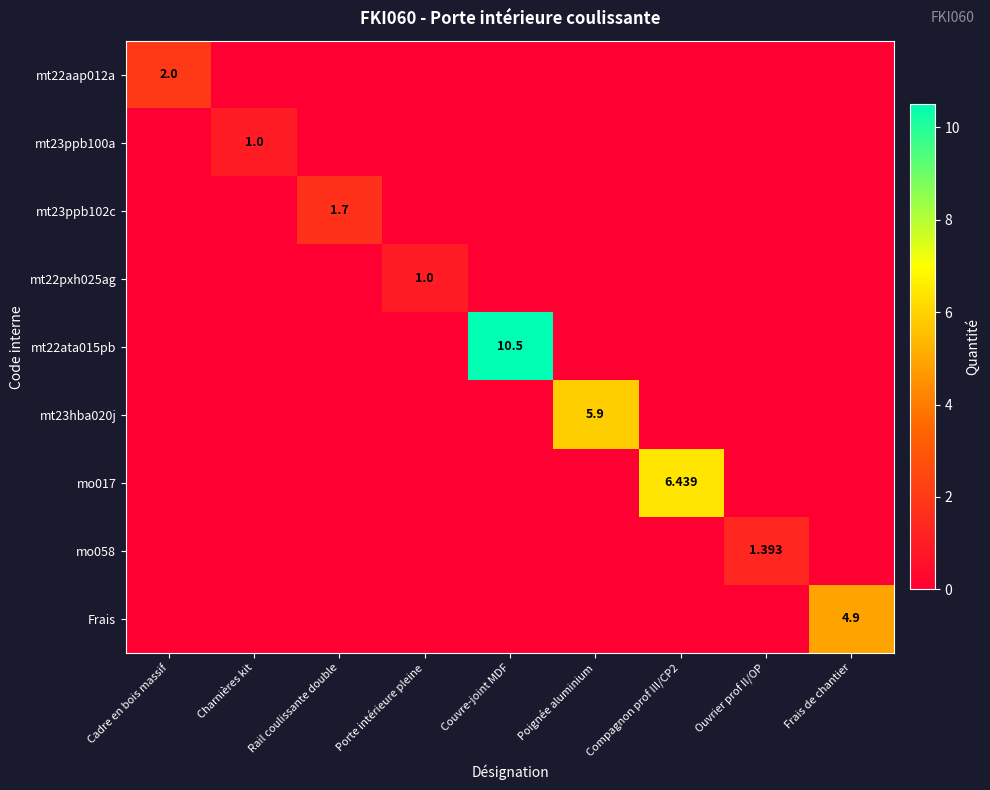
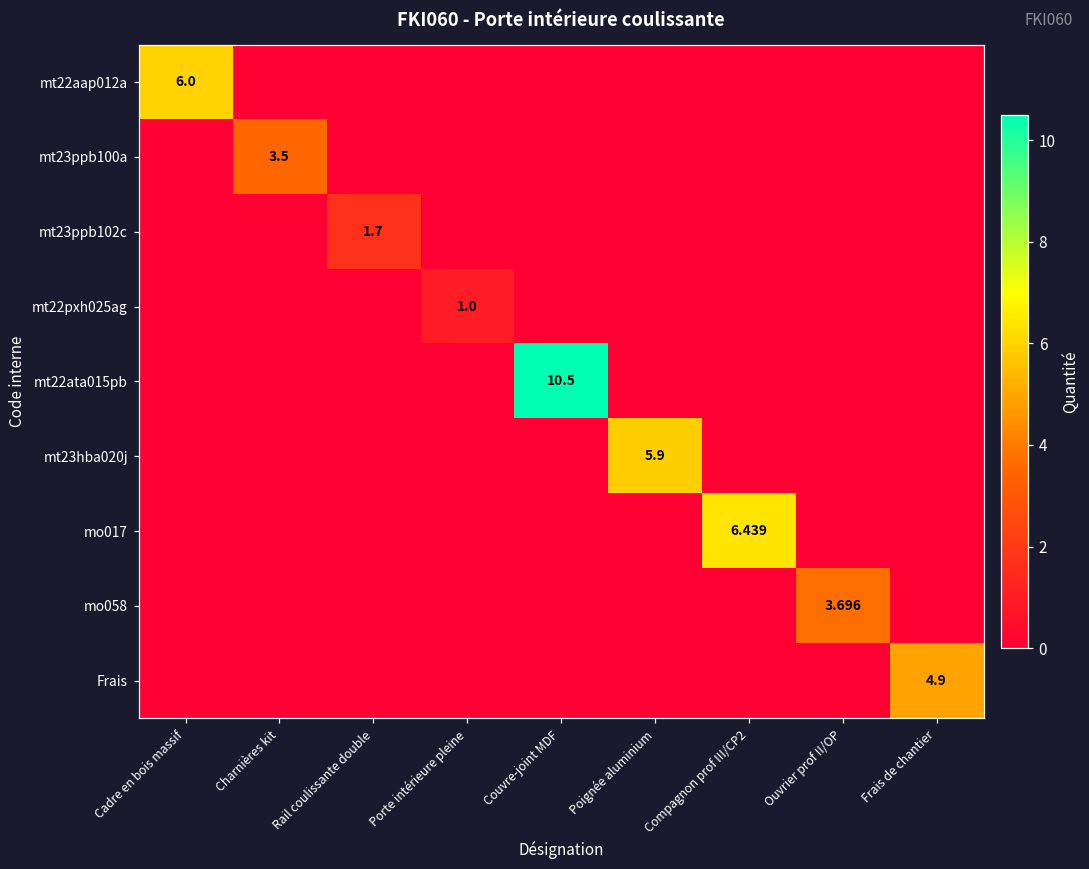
  {
    "mt22aap012a": {
-     "Cadre en bois massif": 2.0
+     "Cadre en bois massif": 6.0
    },
    "mt23ppb100a": {
-     "Charnières kit": 1.0
+     "Charnières kit": 3.5
    },
    "mt23ppb102c": {
      "Rail coulissante double": 1.7
    },
    "mt22pxh025ag": {
      "Porte intérieure pleine": 1.0
    },
    "mt22ata015pb": {
      "Couvre-joint MDF": 10.5
    },
    "mt23hba020j": {
      "Poignée aluminium": 5.9
    },
    "mo017": {
      "Compagnon prof III/CP2": 6.439
    },
    "mo058": {
-     "Ouvrier prof II/OP": 1.393
+     "Ouvrier prof II/OP": 3.696
    },
    "Frais": {
      "Frais de chantier": 4.9
    }
  }
